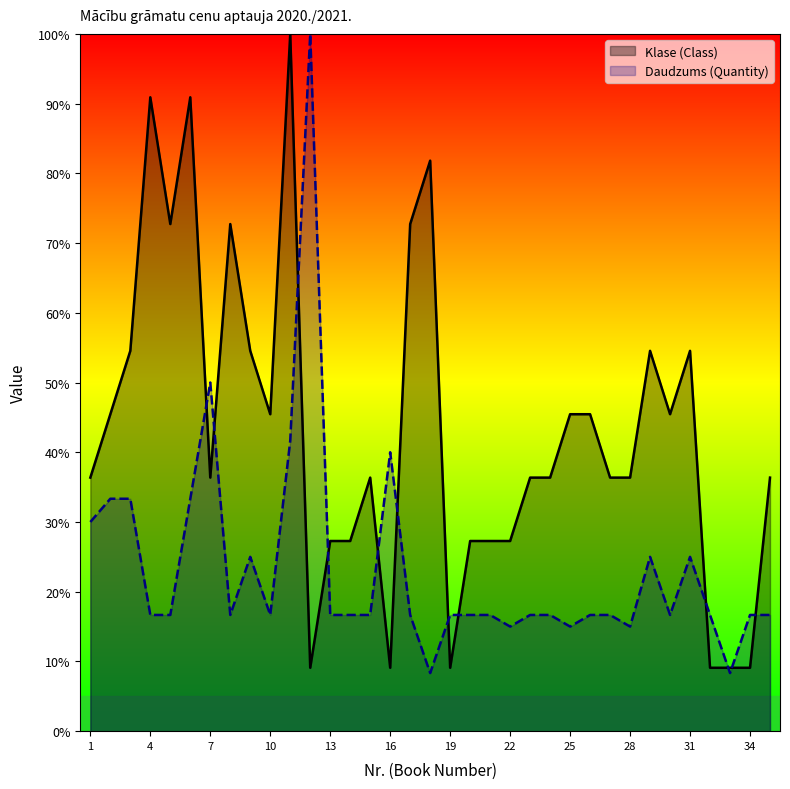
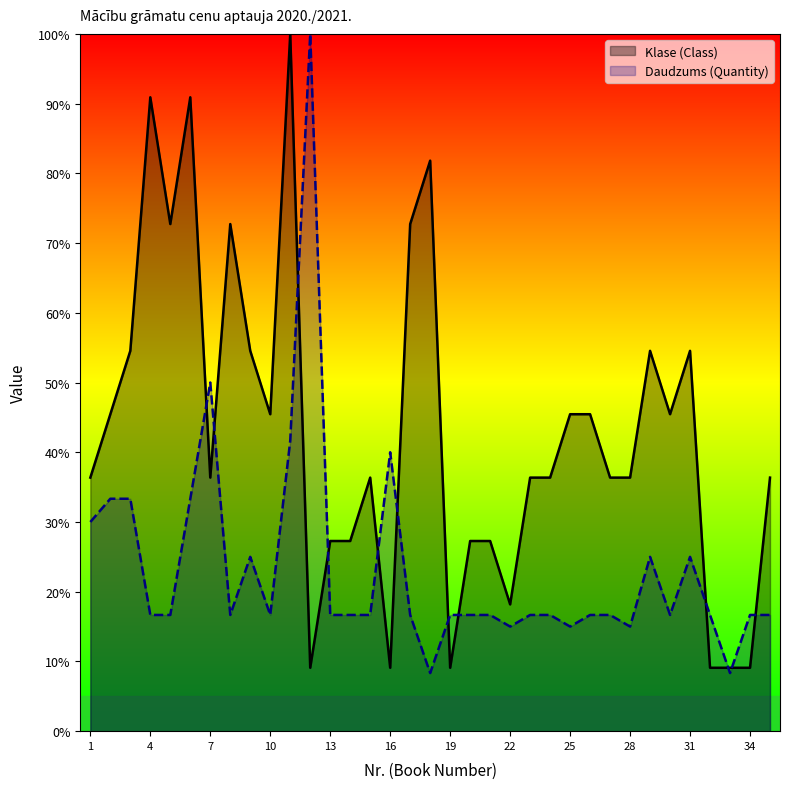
  {
    "Klase (Class)": {
      "1": "36%",
      "4": "91%",
      "7": "36%",
      "10": "45%",
      "13": "27%",
      "16": "9%",
      "19": "9%",
-     "22": "27%",
+     "22": "18%",
      "25": "45%",
      "28": "36%",
      "31": "55%",
      "34": "9%"
    },
    "Daudzums (Quantity)": {
      "1": "30%",
      "4": "17%",
      "7": "50%",
      "10": "17%",
      "13": "17%",
      "16": "40%",
      "19": "17%",
      "22": "15%",
      "25": "15%",
      "28": "15%",
      "31": "25%",
      "34": "17%"
    }
  }
